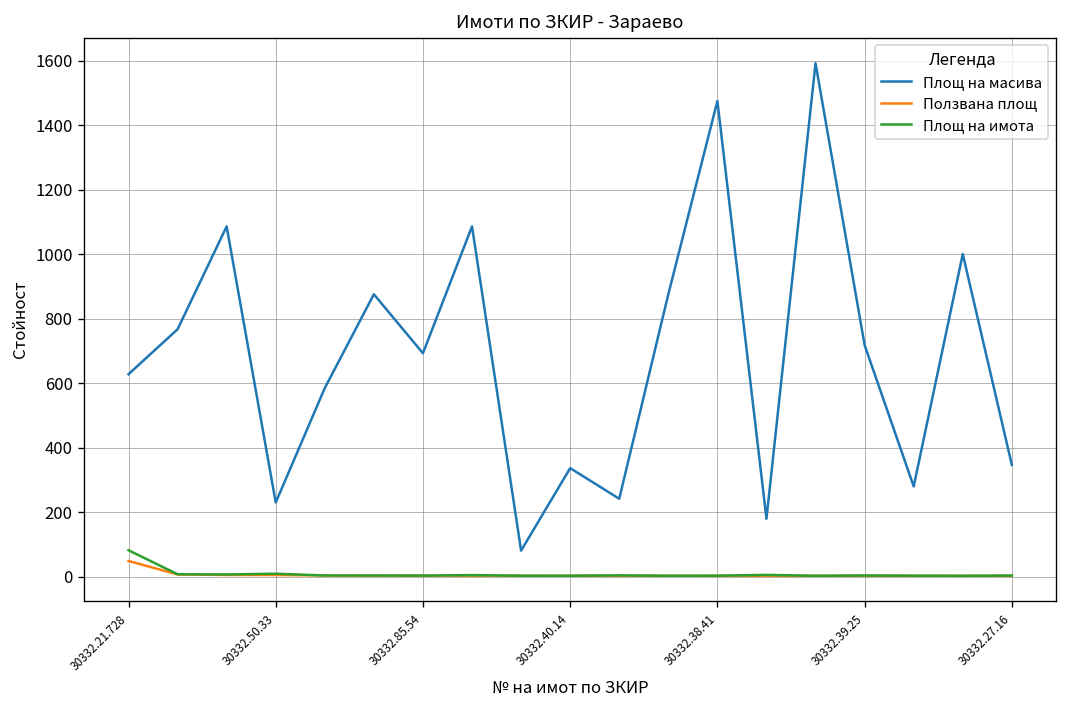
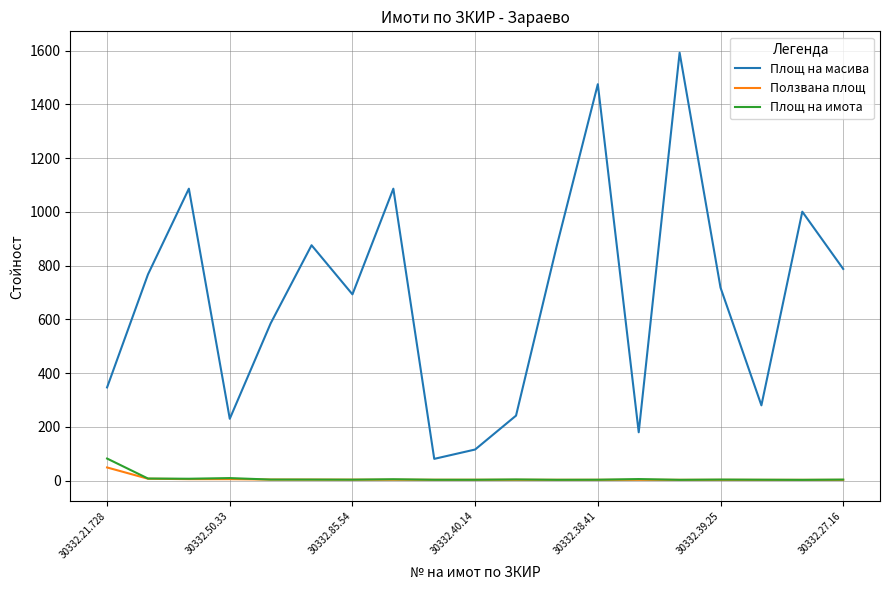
  {
    "Площ на масива": {
-     "30332.21.728": 630,
+     "30332.21.728": 350,
      "30332.50.33": 230,
      "30332.85.54": 690,
-     "30332.40.14": 340,
+     "30332.40.14": 120,
      "30332.38.41": 1470,
      "30332.39.25": 720,
-     "30332.27.16": 350
+     "30332.27.16": 790
    },
    "Ползвана площ": {
      "30332.21.728": 50
    },
    "Площ на имота": {
      "30332.21.728": 80
    }
  }
